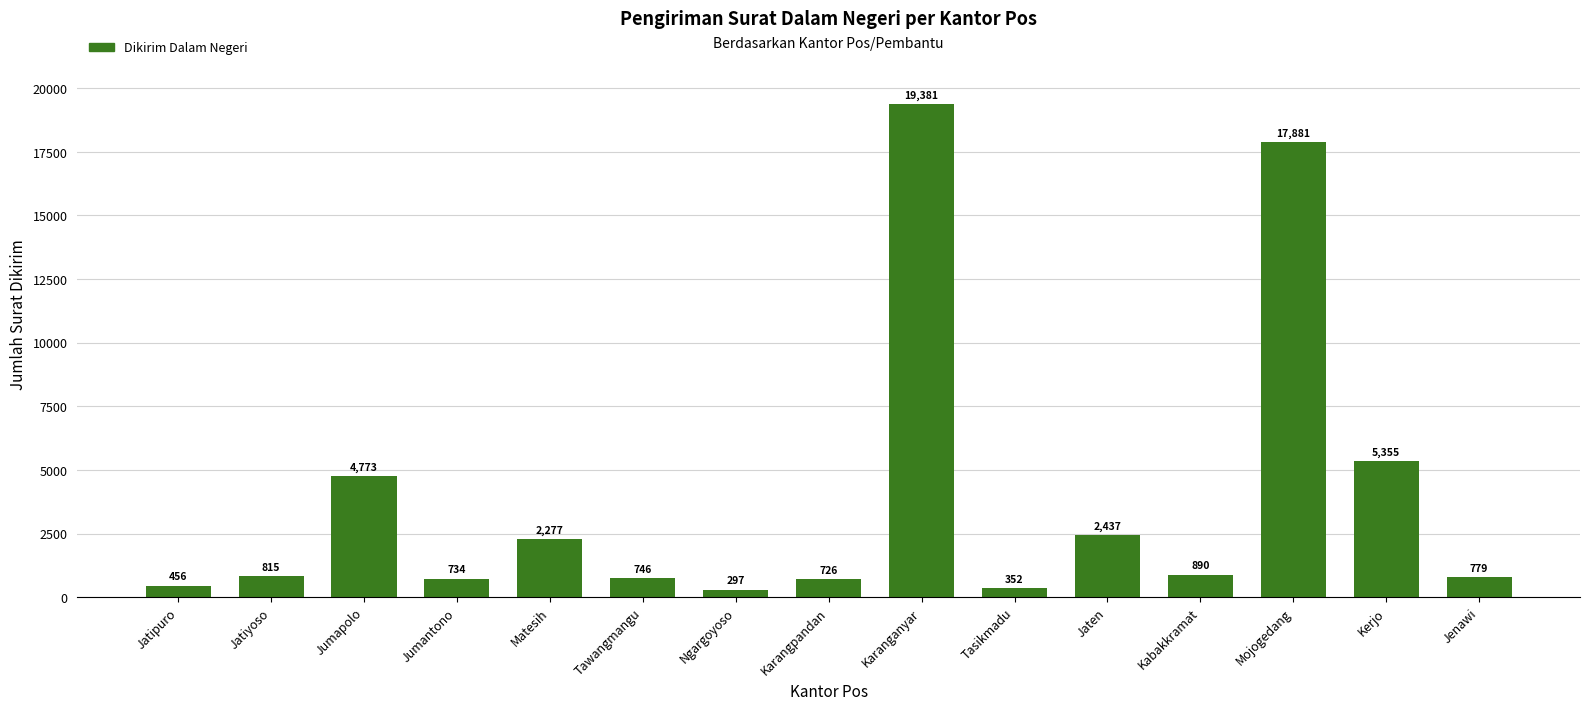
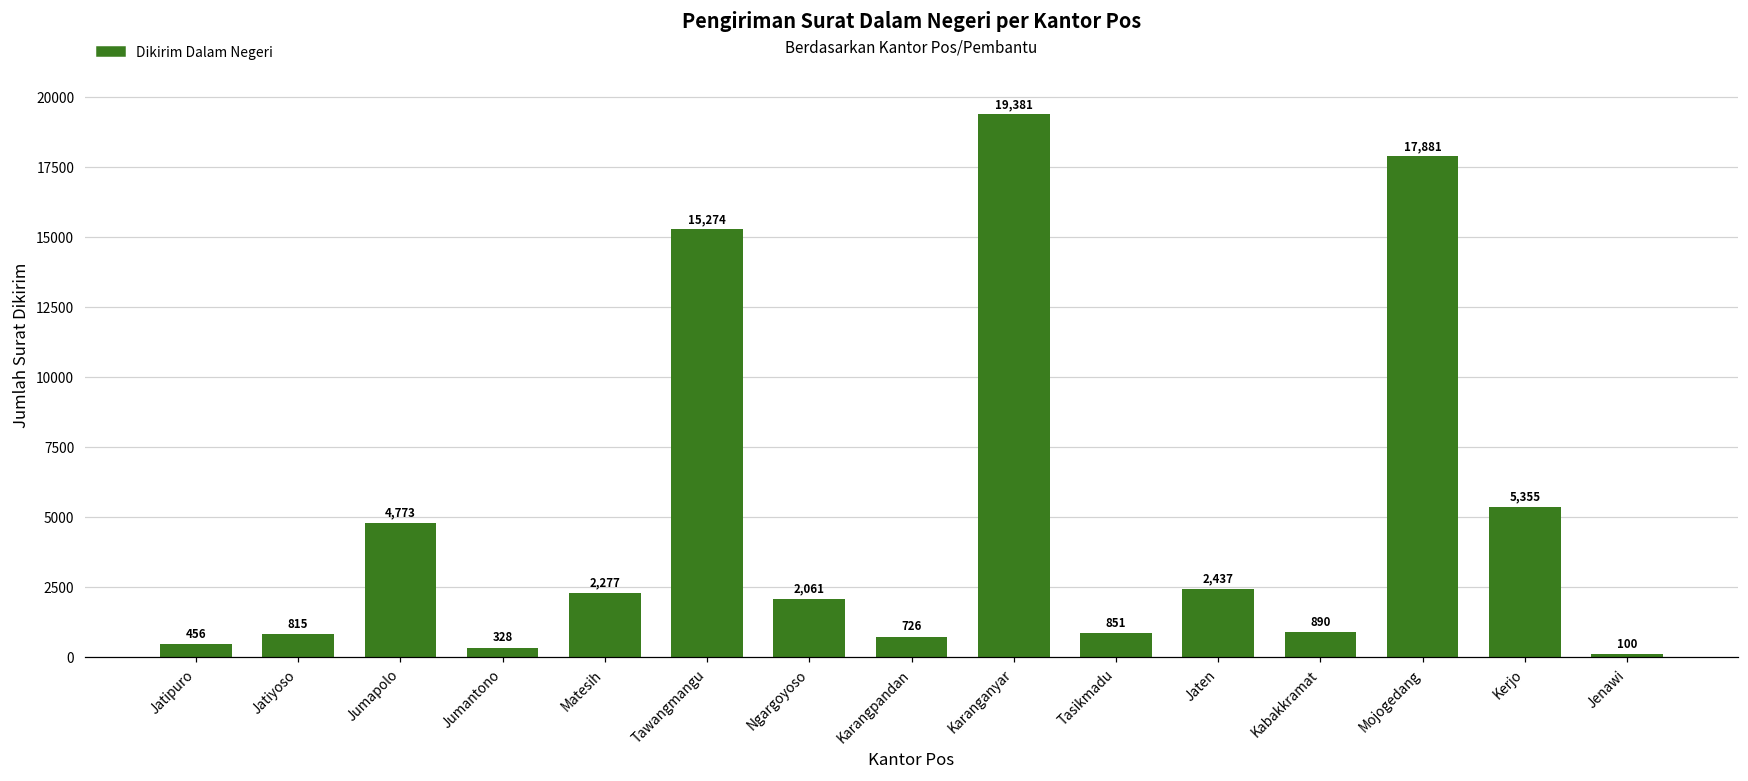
  {
    "Jatipuro": "456",
    "Jatiyoso": "815",
    "Jumapolo": "4,773",
-   "Jumantono": "734",
+   "Jumantono": "328",
    "Matesih": "2,277",
-   "Tawangmangu": "746",
-   "Ngargoyoso": "297",
+   "Tawangmangu": "15,274",
+   "Ngargoyoso": "2,061",
    "Karangpandan": "726",
    "Karanganyar": "19,381",
-   "Tasikmadu": "352",
+   "Tasikmadu": "851",
    "Jaten": "2,437",
    "Kabakkramat": "890",
    "Mojogedang": "17,881",
    "Kerjo": "5,355",
-   "Jenawi": "779"
+   "Jenawi": "100"
  }
